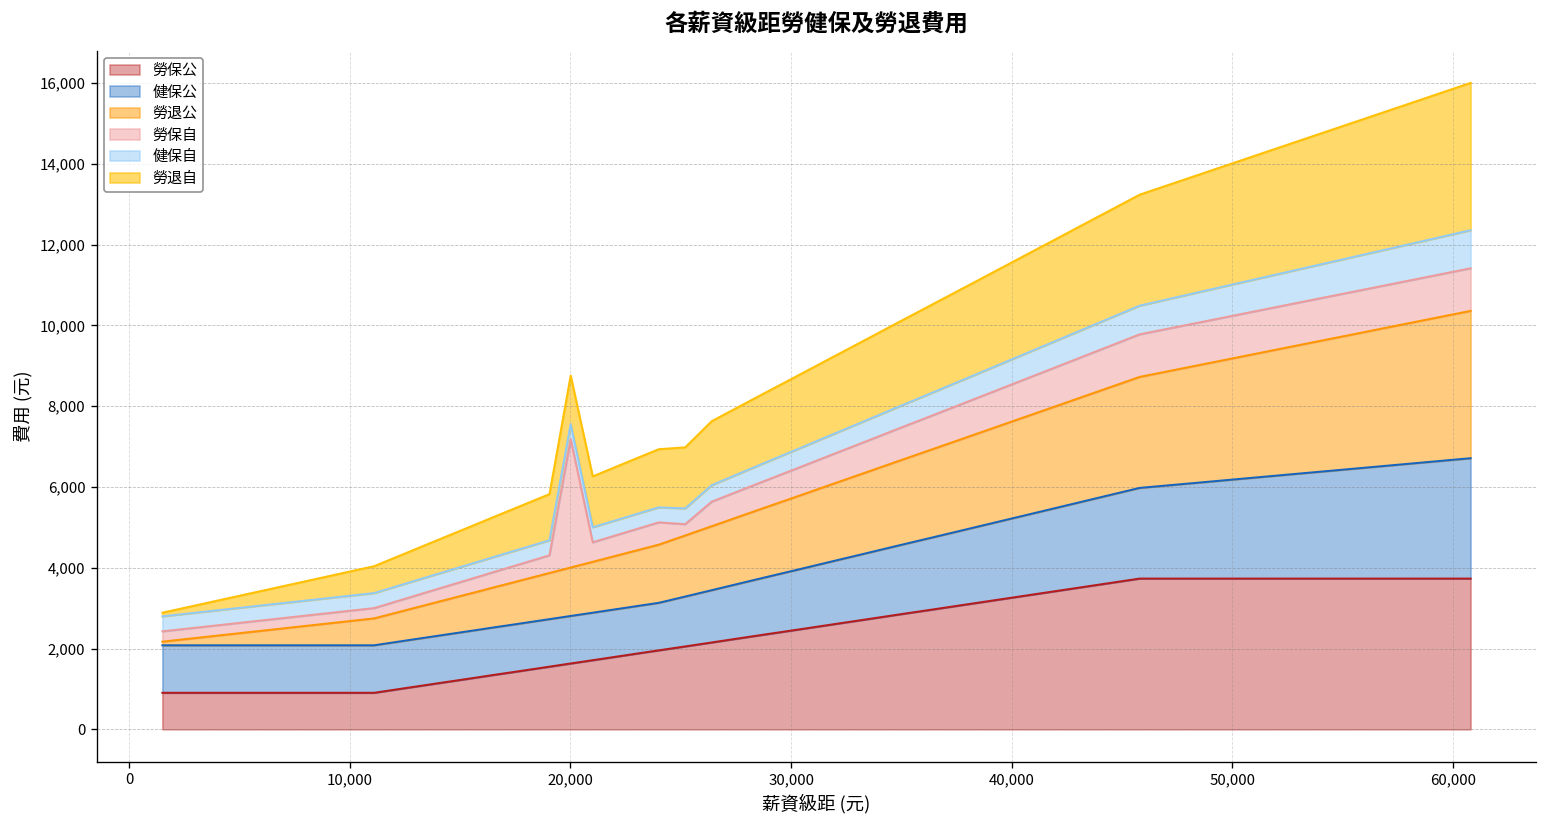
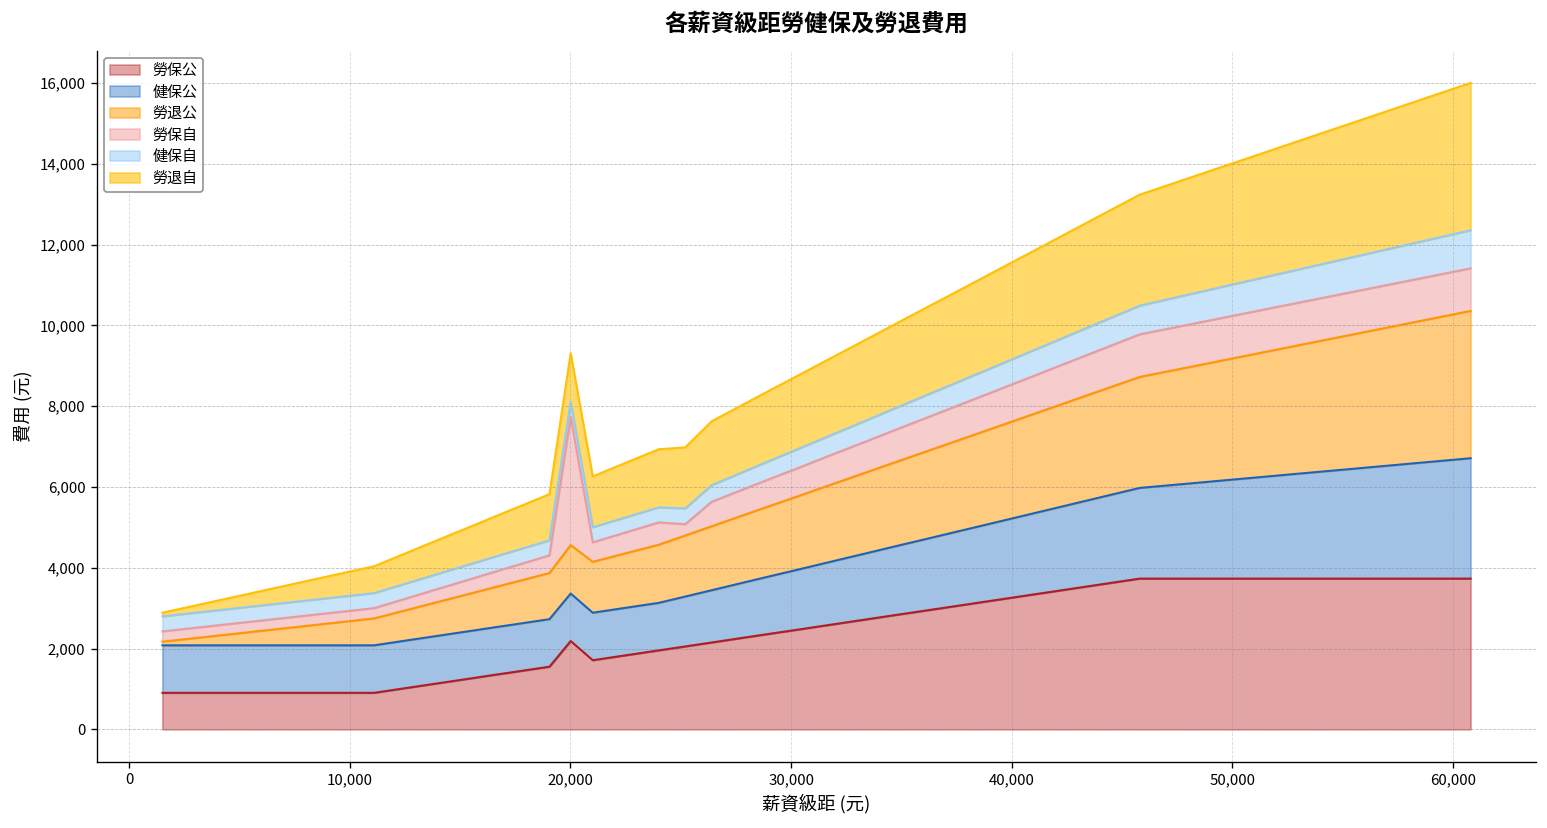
  {
    "勞保公": {
-     "20,000": "1,600"
+     "20,000": "2,200"
    },
    "健保公": {
      "20,000": "1,200"
    },
    "勞保自": {
      "20,000": "3,200"
    },
    "健保自": {
      "20,000": "400"
    }
  }
